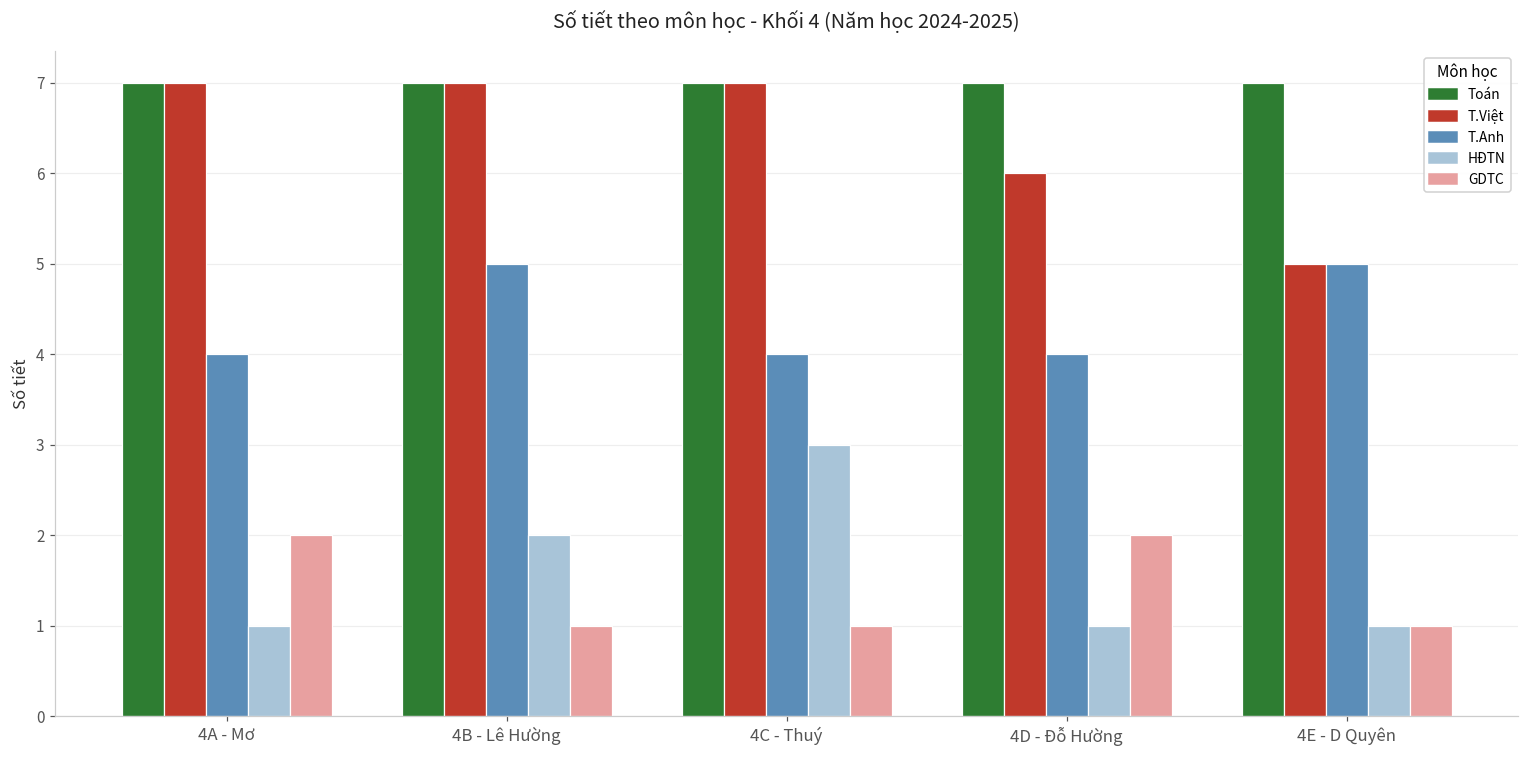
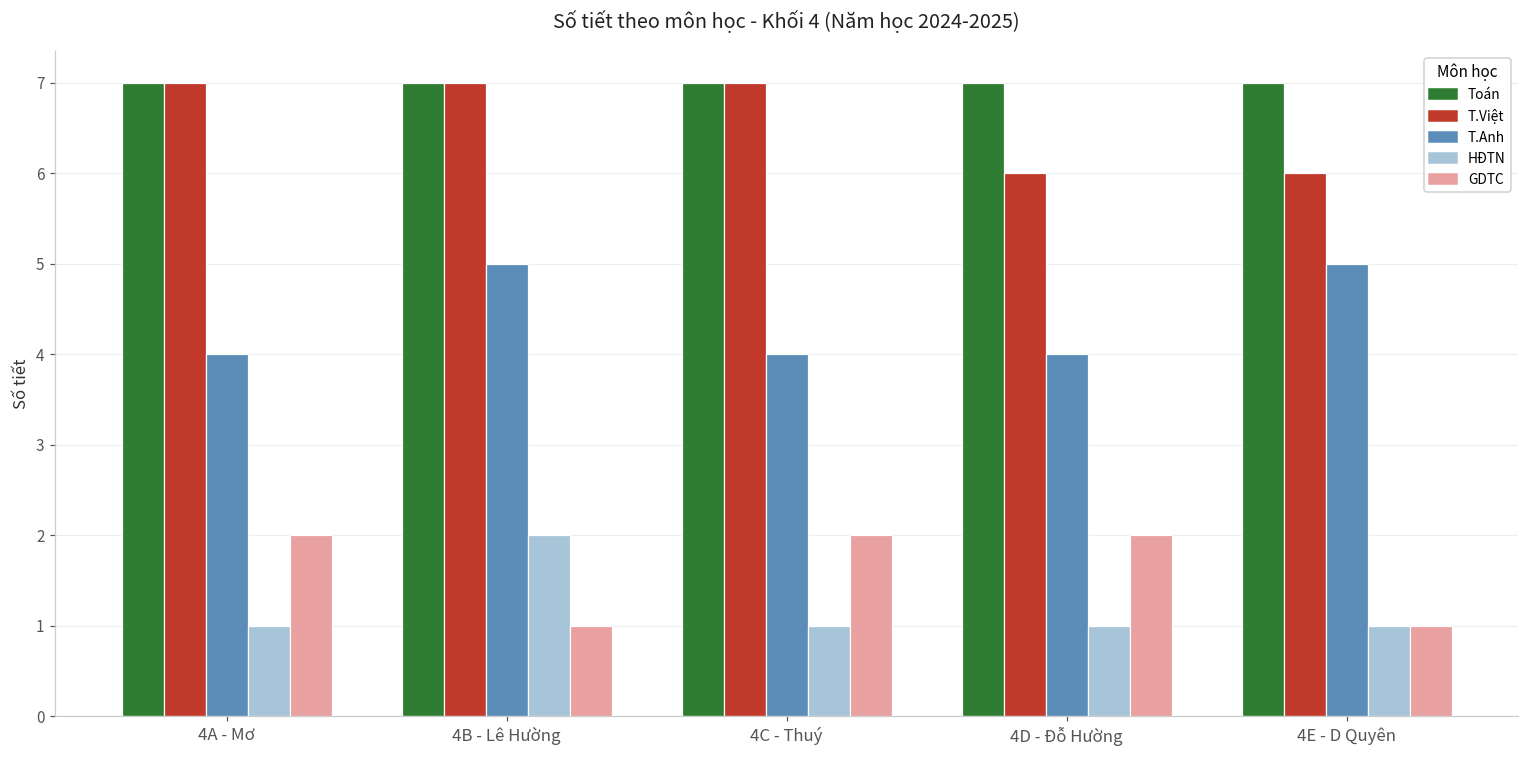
  {
    "Toán": {
      "4A - Mơ": 7,
      "4B - Lê Hường": 7,
      "4C - Thuý": 7,
      "4D - Đỗ Hường": 7,
      "4E - D Quyên": 7
    },
    "T.Việt": {
      "4A - Mơ": 7,
      "4B - Lê Hường": 7,
      "4C - Thuý": 7,
      "4D - Đỗ Hường": 6,
-     "4E - D Quyên": 5
+     "4E - D Quyên": 6
    },
    "T.Anh": {
      "4A - Mơ": 4,
      "4B - Lê Hường": 5,
      "4C - Thuý": 4,
      "4D - Đỗ Hường": 4,
      "4E - D Quyên": 5
    },
    "HĐTN": {
      "4A - Mơ": 1,
      "4B - Lê Hường": 2,
-     "4C - Thuý": 3,
+     "4C - Thuý": 1,
      "4D - Đỗ Hường": 1,
      "4E - D Quyên": 1
    },
    "GDTC": {
      "4A - Mơ": 2,
      "4B - Lê Hường": 1,
-     "4C - Thuý": 1,
+     "4C - Thuý": 2,
      "4D - Đỗ Hường": 2,
      "4E - D Quyên": 1
    }
  }
